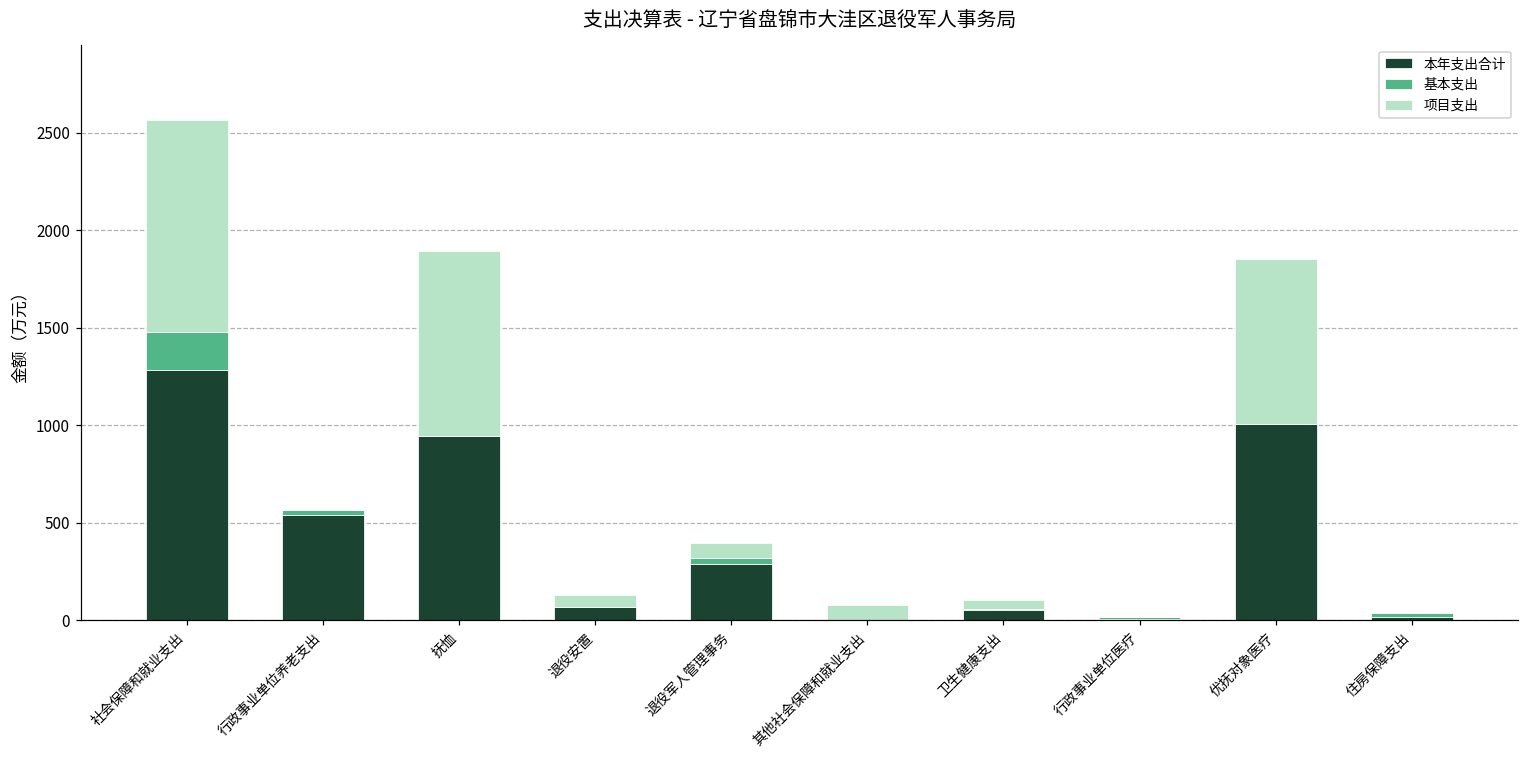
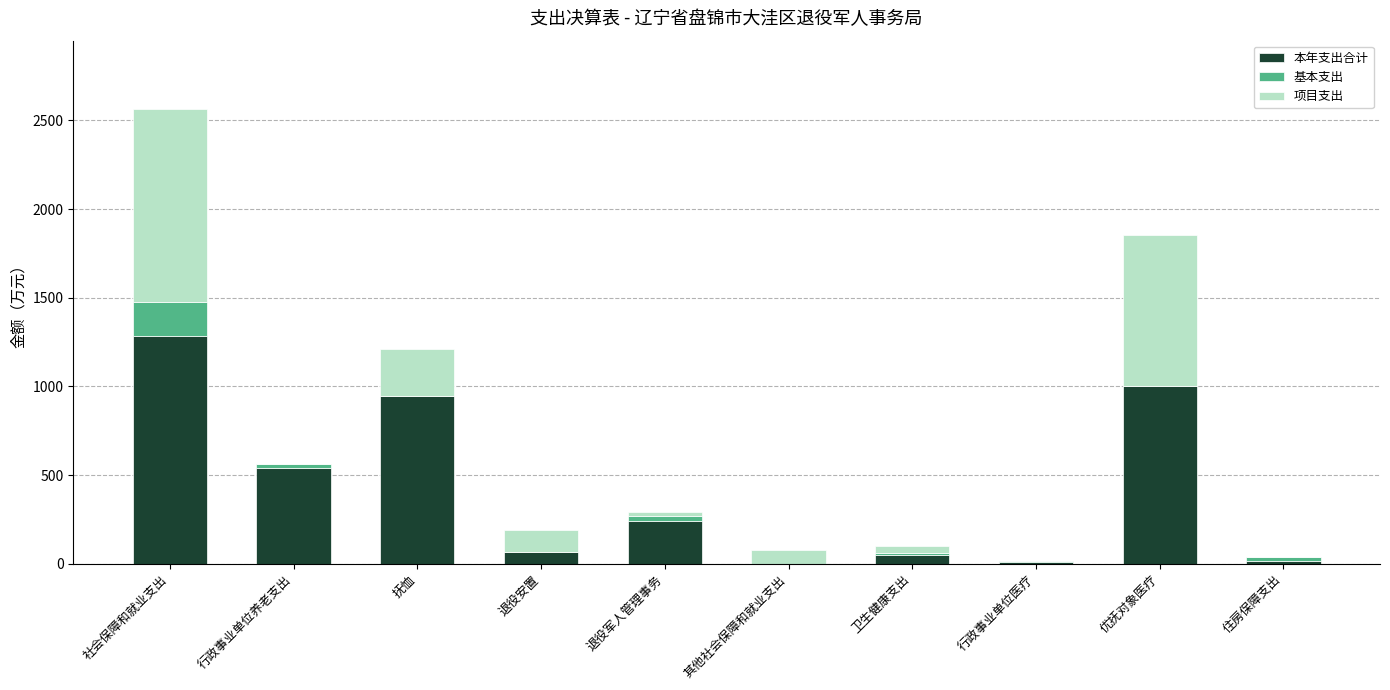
  {
    "本年支出合计": {
      "社会保障和就业支出": 1280,
      "行政事业单位养老支出": 540,
      "抚恤": 950,
      "退役安置": 70,
-     "退役军人管理事务": 290,
+     "退役军人管理事务": 240,
      "卫生健康支出": 50,
      "优抚对象医疗": 1010,
      "住房保障支出": 20
    },
    "基本支出": {
      "社会保障和就业支出": 190,
      "行政事业单位养老支出": 30,
      "抚恤": 0,
      "退役军人管理事务": 30,
      "优抚对象医疗": 0,
      "住房保障支出": 20
    },
    "项目支出": {
      "社会保障和就业支出": 1090,
      "行政事业单位养老支出": 0,
-     "抚恤": 950,
-     "退役安置": 60,
-     "退役军人管理事务": 80,
+     "抚恤": 260,
+     "退役安置": 120,
+     "退役军人管理事务": 30,
      "其他社会保障和就业支出": 80,
      "卫生健康支出": 40,
      "行政事业单位医疗": 0,
      "优抚对象医疗": 850,
      "住房保障支出": 0
    }
  }
